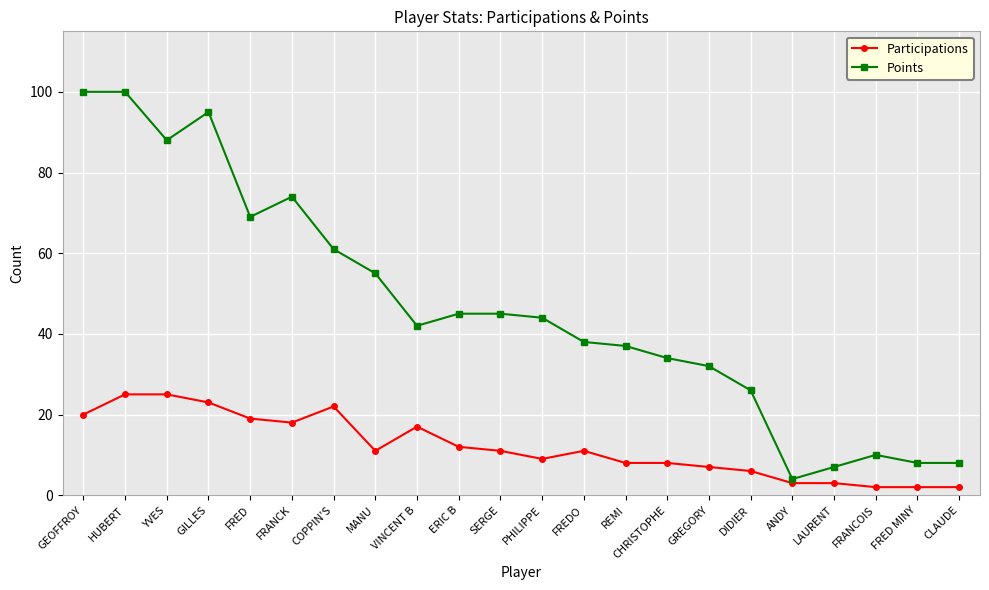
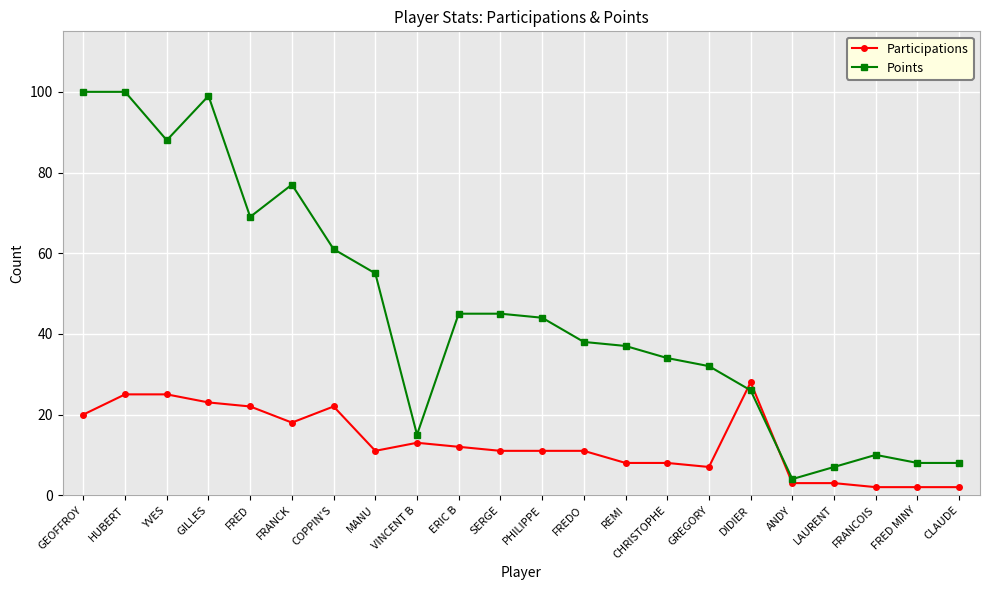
  {
    "Participations": {
      "GEOFFROY": 20,
      "HUBERT": 25,
      "YVES": 25,
      "GILLES": 23,
-     "FRED": 19,
+     "FRED": 22,
      "FRANCK": 18,
      "COPPIN'S": 22,
      "MANU": 11,
-     "VINCENT B": 17,
+     "VINCENT B": 13,
      "ERIC B": 12,
      "SERGE": 11,
-     "PHILIPPE": 9,
+     "PHILIPPE": 11,
      "FREDO": 11,
      "REMI": 8,
      "CHRISTOPHE": 8,
      "GREGORY": 7,
-     "DIDIER": 6,
+     "DIDIER": 28,
      "ANDY": 3,
      "LAURENT": 3,
      "FRANCOIS": 2,
      "FRED MINY": 2,
      "CLAUDE": 2
    },
    "Points": {
      "GEOFFROY": 100,
      "HUBERT": 100,
      "YVES": 88,
-     "GILLES": 95,
+     "GILLES": 99,
      "FRED": 69,
-     "FRANCK": 74,
+     "FRANCK": 77,
      "COPPIN'S": 61,
      "MANU": 55,
-     "VINCENT B": 42,
+     "VINCENT B": 15,
      "ERIC B": 45,
      "SERGE": 45,
      "PHILIPPE": 44,
      "FREDO": 38,
      "REMI": 37,
      "CHRISTOPHE": 34,
      "GREGORY": 32,
      "DIDIER": 26,
      "ANDY": 4,
      "LAURENT": 7,
      "FRANCOIS": 10,
      "FRED MINY": 8,
      "CLAUDE": 8
    }
  }
